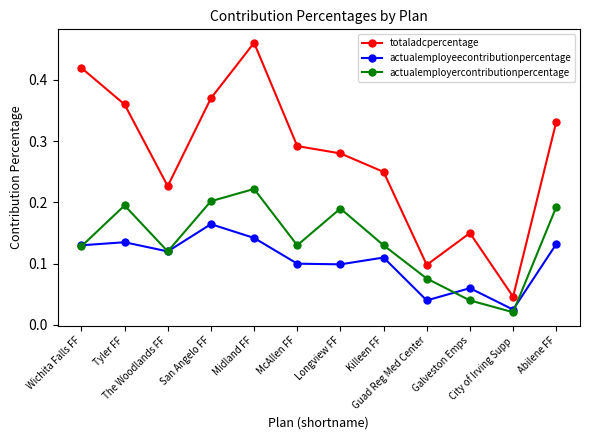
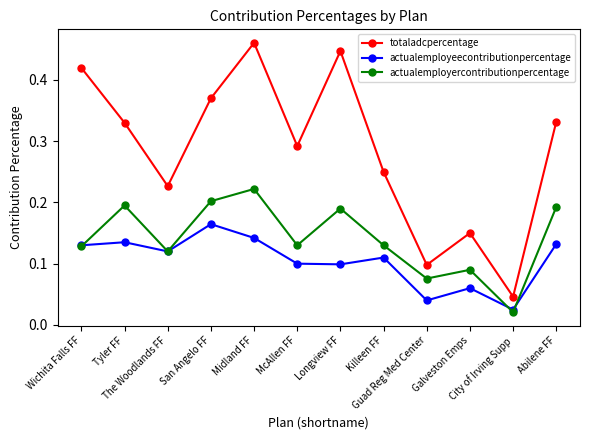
  {
    "totaladcpercentage": {
      "Wichita Falls FF": 0.42,
-     "Tyler FF": 0.36,
+     "Tyler FF": 0.33,
      "The Woodlands FF": 0.23,
      "San Angelo FF": 0.37,
      "Midland FF": 0.46,
      "McAllen FF": 0.29,
-     "Longview FF": 0.28,
+     "Longview FF": 0.45,
      "Killeen FF": 0.25,
      "Guad Reg Med Center": 0.10,
      "Galveston Emps": 0.15,
      "City of Irving Supp": 0.05,
      "Abilene FF": 0.33
    },
    "actualemployeecontributionpercentage": {
      "Tyler FF": 0.14,
      "San Angelo FF": 0.16,
      "Midland FF": 0.14,
      "McAllen FF": 0.10,
      "Longview FF": 0.10,
      "Killeen FF": 0.11,
      "Guad Reg Med Center": 0.04,
      "Galveston Emps": 0.06,
      "City of Irving Supp": 0.03,
      "Abilene FF": 0.13
    },
    "actualemployercontributionpercentage": {
      "Tyler FF": 0.20,
      "San Angelo FF": 0.20,
      "Midland FF": 0.22,
      "McAllen FF": 0.13,
      "Longview FF": 0.19,
      "Killeen FF": 0.13,
      "Guad Reg Med Center": 0.08,
-     "Galveston Emps": 0.04,
+     "Galveston Emps": 0.09,
      "City of Irving Supp": 0.02,
      "Abilene FF": 0.19
    }
  }
